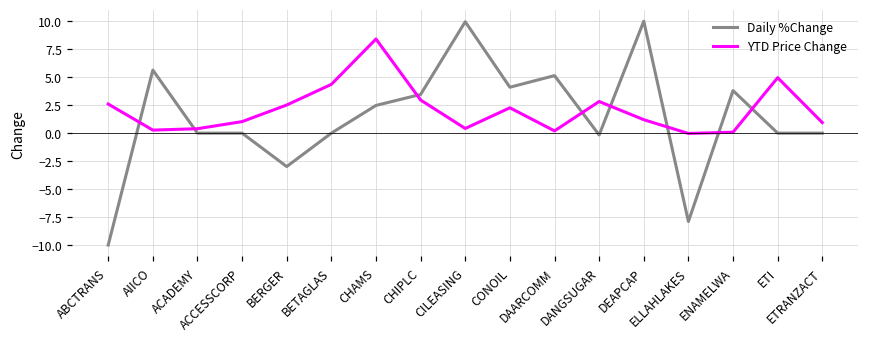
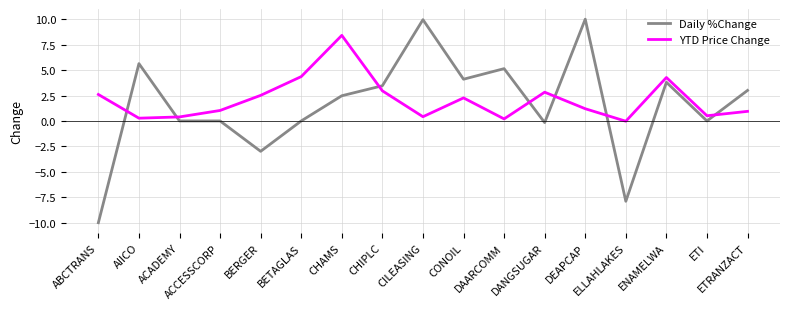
  {
    "Daily %Change": {
      "ABCTRANS": -10,
      "AIICO": 5.6,
      "ACADEMY": 0,
      "ACCESSCORP": 0,
      "BERGER": -3,
      "BETAGLAS": 0,
      "CHAMS": 2.5,
      "CHIPLC": 3.5,
      "CILEASING": 10,
      "CONOIL": 4,
      "DAARCOMM": 5,
      "DANGSUGAR": 0,
      "DEAPCAP": 10,
      "ELLAHLAKES": -8,
      "ENAMELWA": 4,
      "ETI": 0,
-     "ETRANZACT": 0
+     "ETRANZACT": 3
    },
    "YTD Price Change": {
      "ABCTRANS": 2.6,
      "AIICO": 0.3,
      "ACADEMY": 0.4,
      "ACCESSCORP": 1.0,
      "BERGER": 2.5,
      "BETAGLAS": 4.4,
      "CHAMS": 8.4,
      "CHIPLC": 3.0,
      "CILEASING": 0.4,
      "CONOIL": 2.3,
      "DAARCOMM": 0.2,
      "DANGSUGAR": 2.8,
      "DEAPCAP": 1.2,
      "ELLAHLAKES": 0.0,
-     "ENAMELWA": 0.1,
-     "ETI": 5.0,
+     "ENAMELWA": 4.3,
+     "ETI": 0.5,
      "ETRANZACT": 0.9
    }
  }
